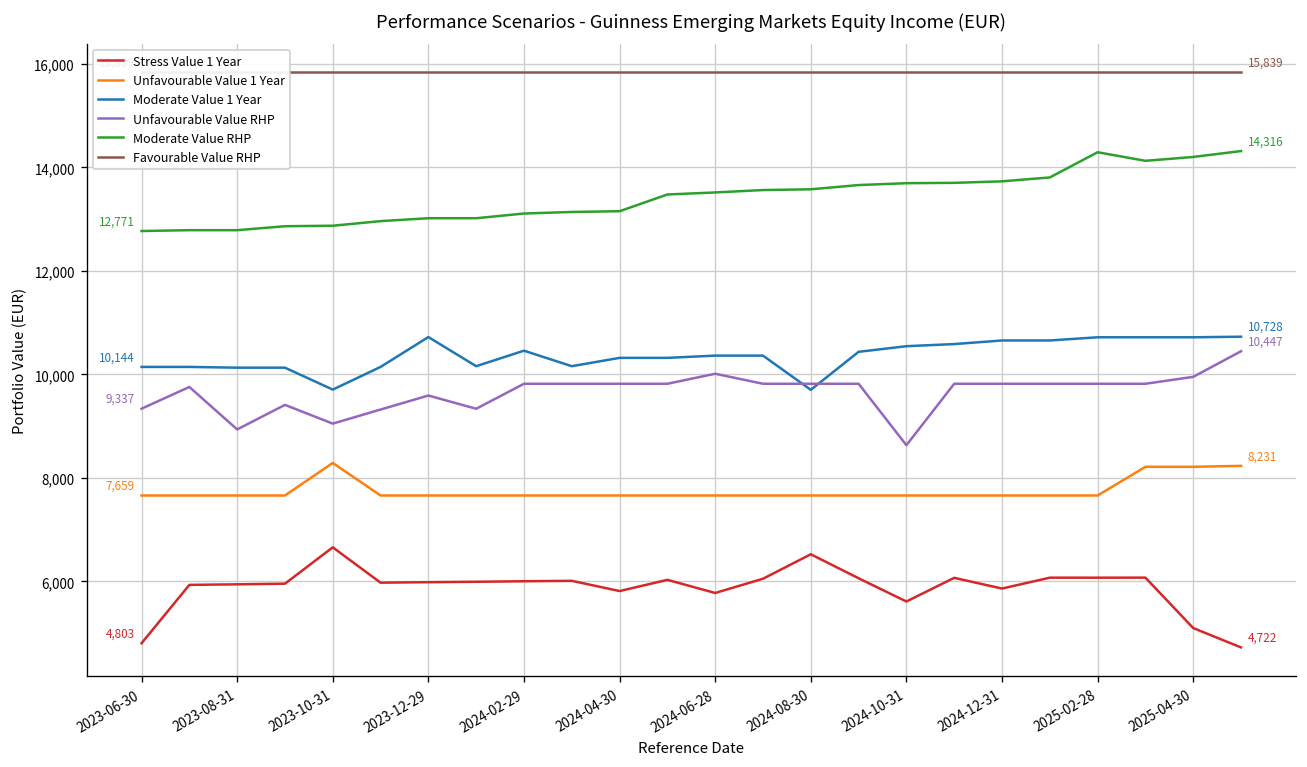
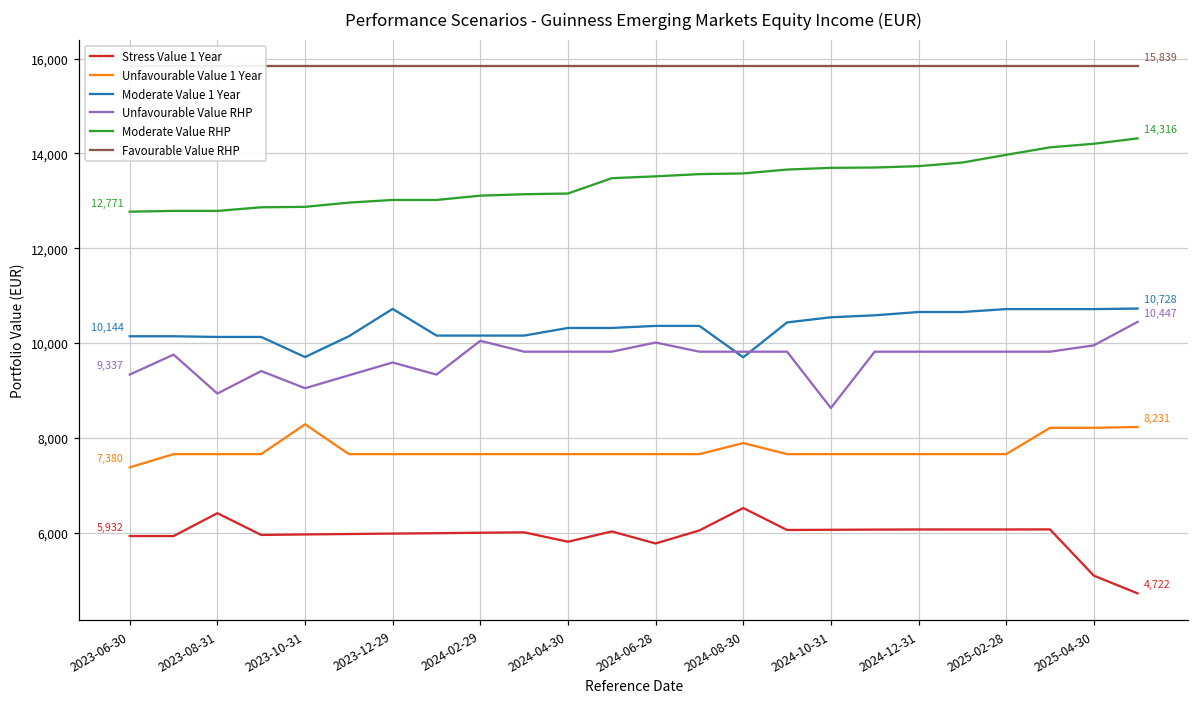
  {
    "Stress Value 1 Year": {
-     "2023-06-30": "4,803",
-     "2023-08-31": "5,900",
-     "2023-10-31": "6,700",
-     "2024-10-31": "5,600",
-     "2024-12-31": "5,900"
+     "2023-06-30": "5,932",
+     "2023-08-31": "6,400",
+     "2023-10-31": "6,000",
+     "2024-10-31": "6,100",
+     "2024-12-31": "6,100"
    },
    "Unfavourable Value 1 Year": {
-     "2023-06-30": "7,659",
-     "2024-08-30": "7,700"
+     "2023-06-30": "7,380",
+     "2024-08-30": "7,900"
    },
    "Moderate Value 1 Year": {
      "2023-08-31": "10,100",
      "2023-10-31": "9,700",
      "2023-12-29": "10,700",
-     "2024-02-29": "10,500",
+     "2024-02-29": "10,200",
      "2024-04-30": "10,300",
      "2024-06-28": "10,400",
      "2024-08-30": "9,700",
      "2024-10-31": "10,500",
      "2024-12-31": "10,700",
      "2025-02-28": "10,700",
      "2025-04-30": "10,700"
    },
    "Unfavourable Value RHP": {
      "2023-08-31": "8,900",
      "2023-10-31": "9,000",
      "2023-12-29": "9,600",
-     "2024-02-29": "9,800",
+     "2024-02-29": "10,000",
      "2024-04-30": "9,800",
      "2024-06-28": "10,000",
      "2024-08-30": "9,800",
      "2024-10-31": "8,600",
      "2024-12-31": "9,800",
      "2025-02-28": "9,800",
      "2025-04-30": "10,000"
    },
    "Moderate Value RHP": {
      "2023-08-31": "12,800",
      "2023-10-31": "12,900",
      "2023-12-29": "13,000",
      "2024-02-29": "13,100",
      "2024-04-30": "13,200",
      "2024-06-28": "13,500",
      "2024-08-30": "13,600",
      "2024-10-31": "13,700",
      "2024-12-31": "13,700",
-     "2025-02-28": "14,300",
+     "2025-02-28": "14,000",
      "2025-04-30": "14,200"
    },
    "Favourable Value RHP": {
      "2023-10-31": "15,800",
      "2023-12-29": "15,800",
      "2024-02-29": "15,800",
      "2024-04-30": "15,800",
      "2024-06-28": "15,800",
      "2024-08-30": "15,800",
      "2024-10-31": "15,800",
      "2024-12-31": "15,800",
      "2025-02-28": "15,800",
      "2025-04-30": "15,800"
    }
  }
